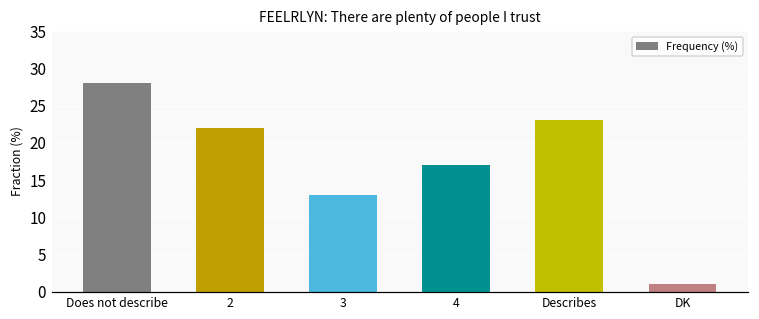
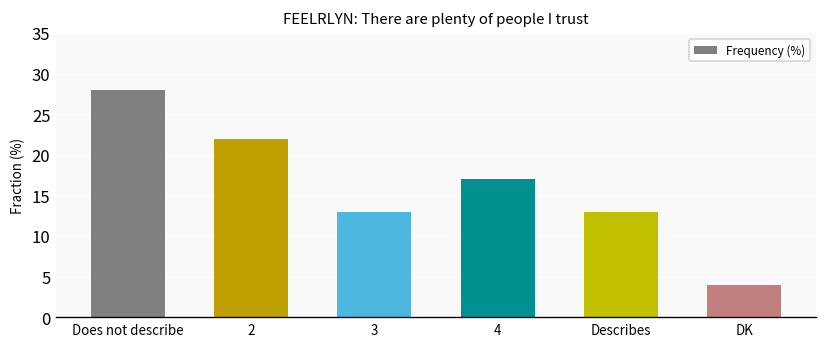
  {
    "Does not describe": 28,
    "2": 22,
    "3": 13,
    "4": 17,
-   "Describes": 23,
-   "DK": 1
+   "Describes": 13,
+   "DK": 4
  }
